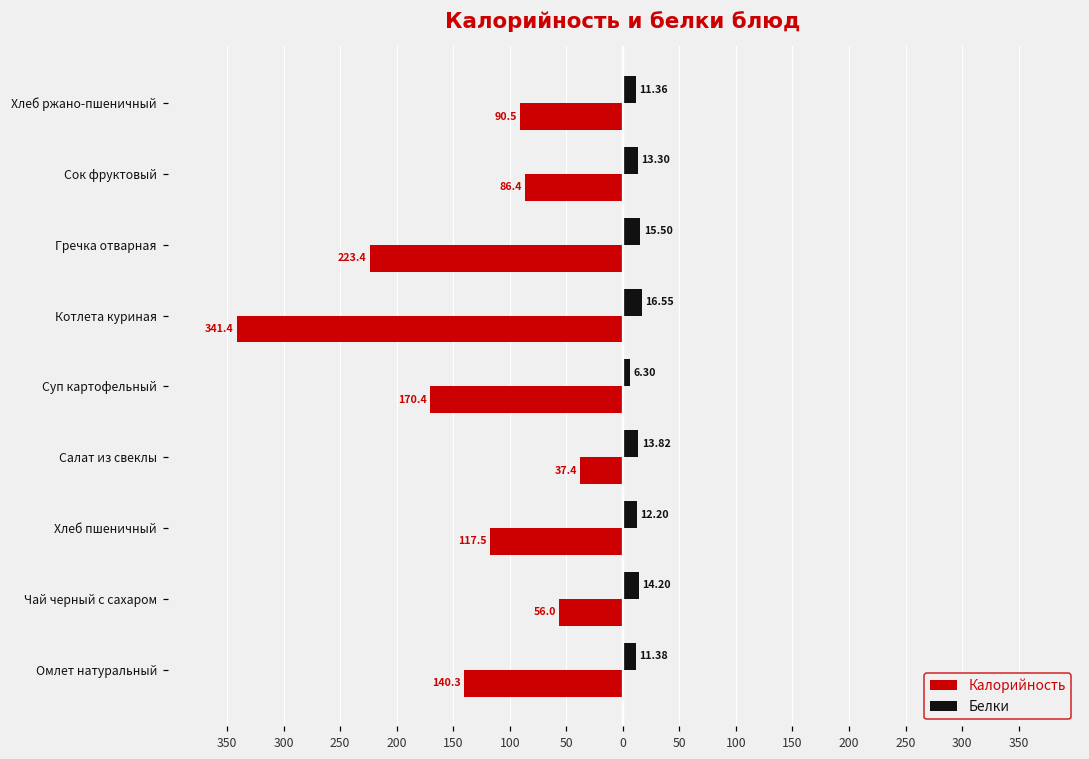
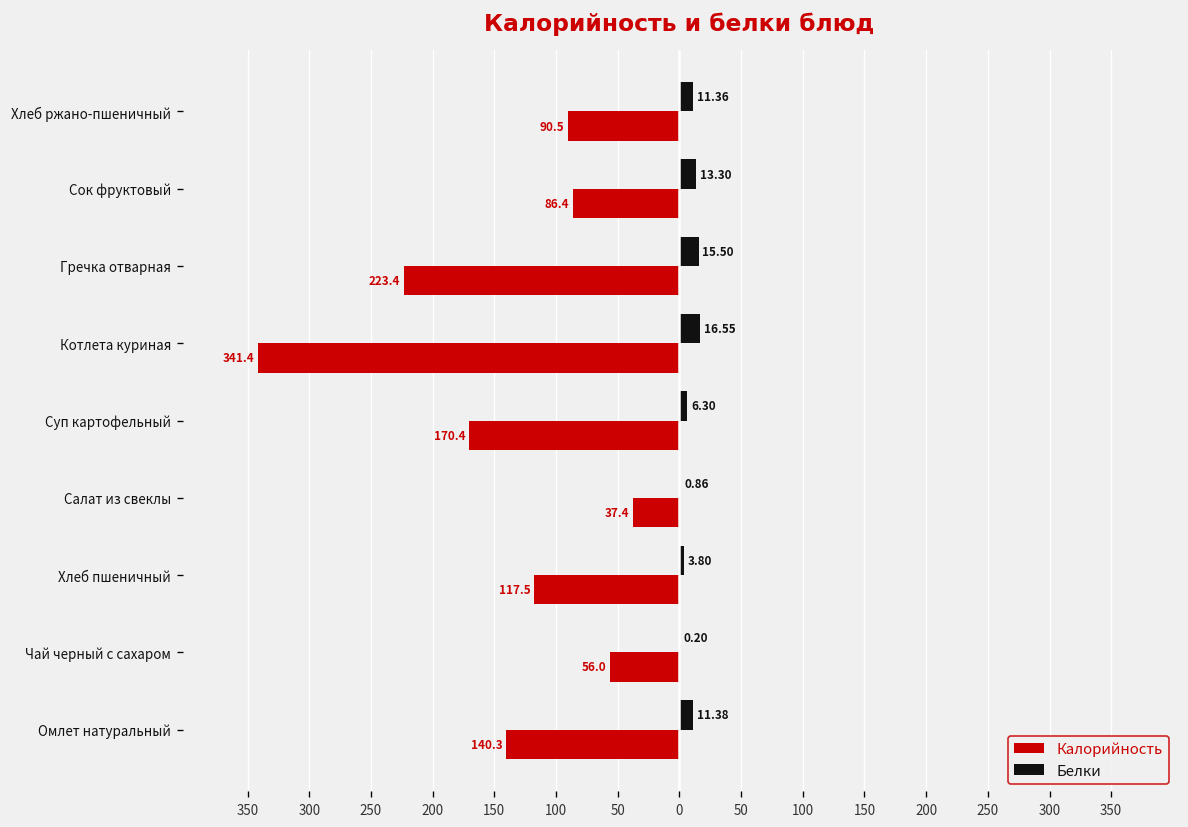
  {
    "Белки": {
      "Хлеб ржано-пшеничный": 11.36,
      "Сок фруктовый": 13.30,
      "Гречка отварная": 15.50,
      "Котлета куриная": 16.55,
      "Суп картофельный": 6.30,
-     "Салат из свеклы": 13.82,
-     "Хлеб пшеничный": 12.20,
-     "Чай черный с сахаром": 14.20,
+     "Салат из свеклы": 0.86,
+     "Хлеб пшеничный": 3.80,
+     "Чай черный с сахаром": 0.20,
      "Омлет натуральный": 11.38
    }
  }
